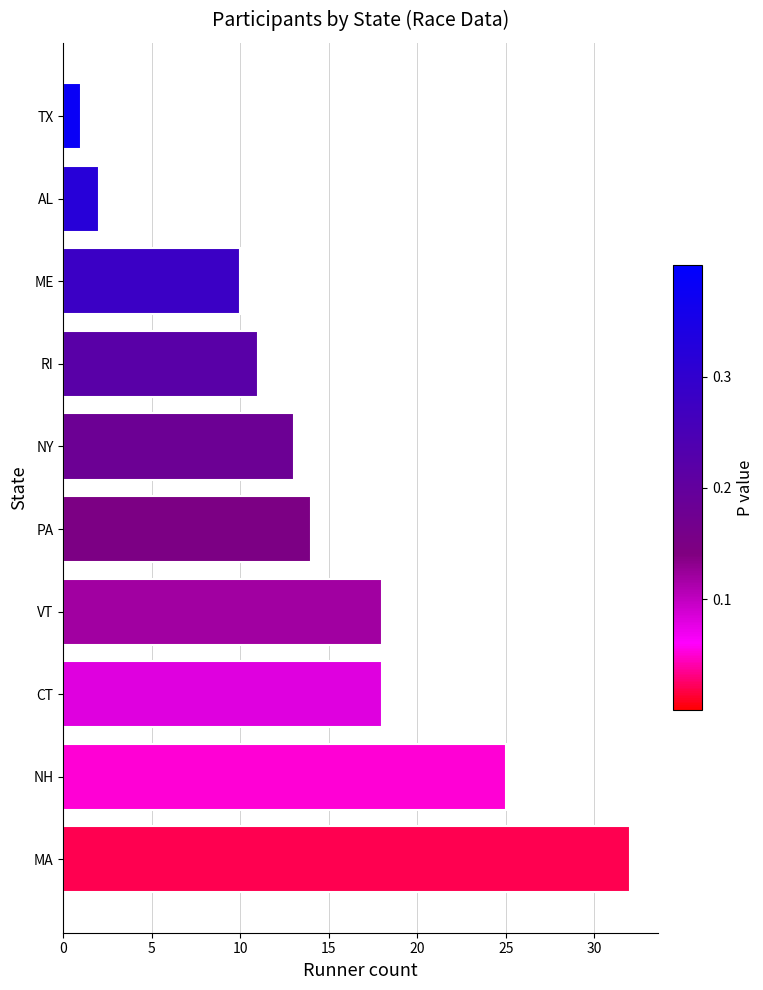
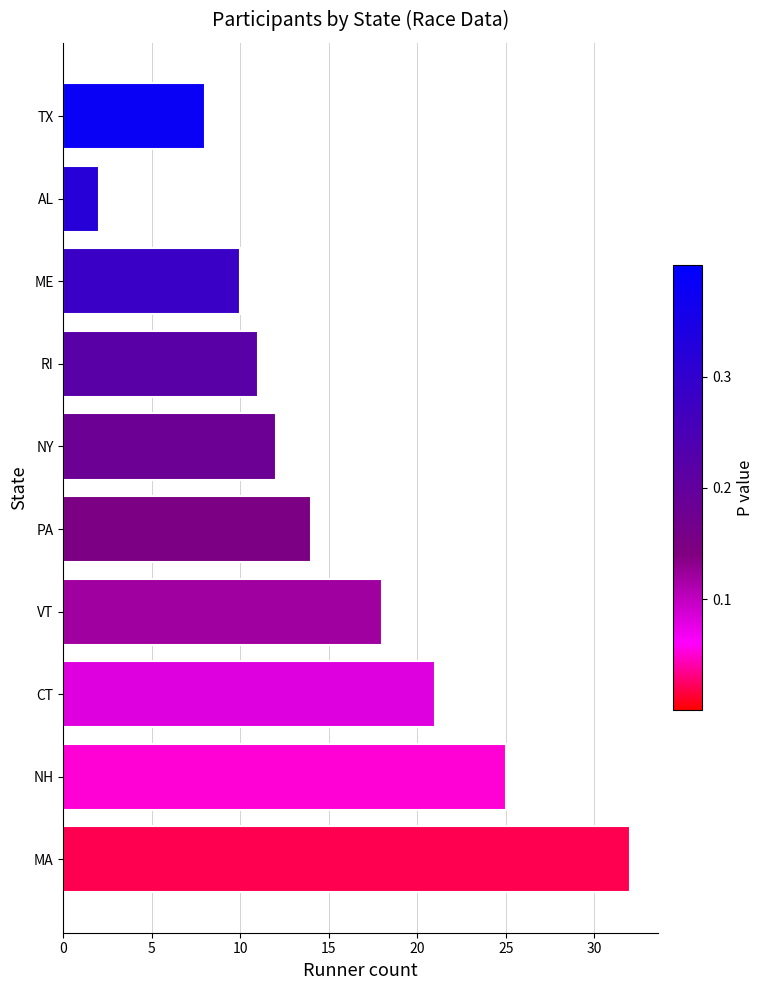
  {
-   "TX": 1,
+   "TX": 8,
    "AL": 2,
    "ME": 10,
    "RI": 11,
-   "NY": 13,
+   "NY": 12,
    "PA": 14,
    "VT": 18,
-   "CT": 18,
+   "CT": 21,
    "NH": 25,
    "MA": 32
  }
